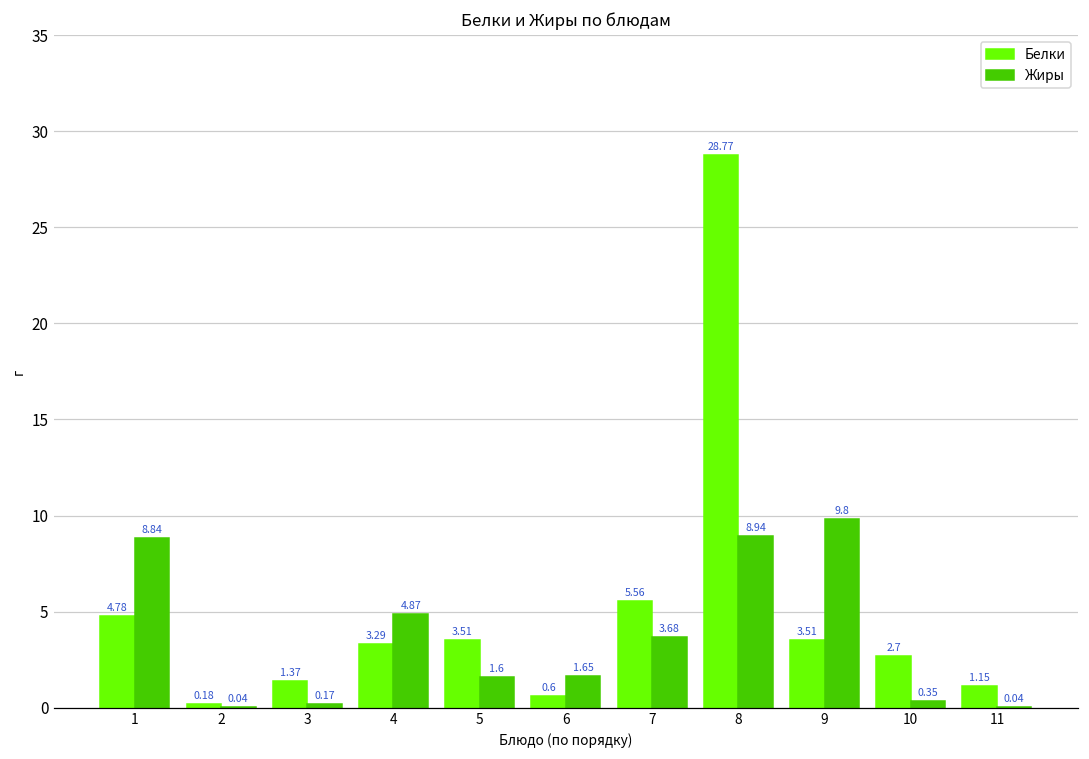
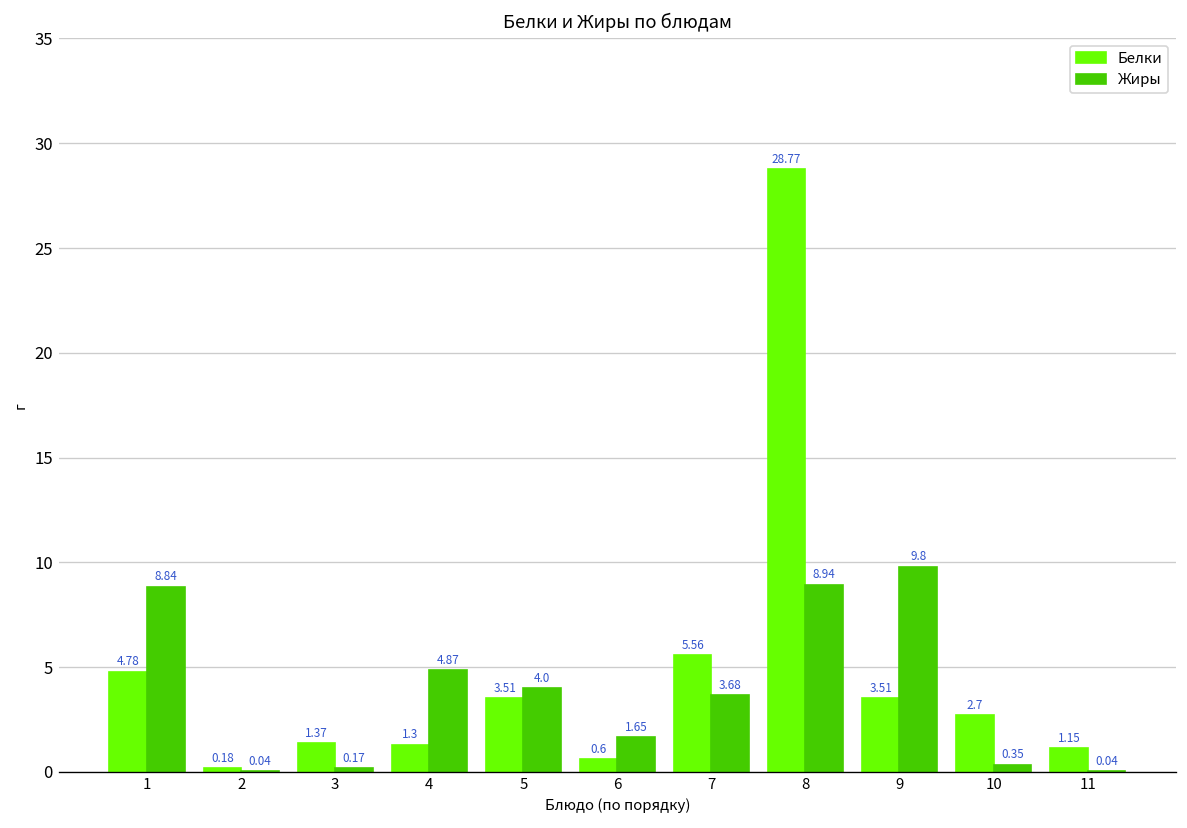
  {
    "Белки": {
      "1": 4.78,
      "2": 0.18,
      "3": 1.37,
-     "4": 3.29,
+     "4": 1.3,
      "5": 3.51,
      "6": 0.6,
      "7": 5.56,
      "8": 28.77,
      "9": 3.51,
      "10": 2.7,
      "11": 1.15
    },
    "Жиры": {
      "1": 8.84,
      "2": 0.04,
      "3": 0.17,
      "4": 4.87,
-     "5": 1.6,
+     "5": 4.0,
      "6": 1.65,
      "7": 3.68,
      "8": 8.94,
      "9": 9.8,
      "10": 0.35,
      "11": 0.04
    }
  }
